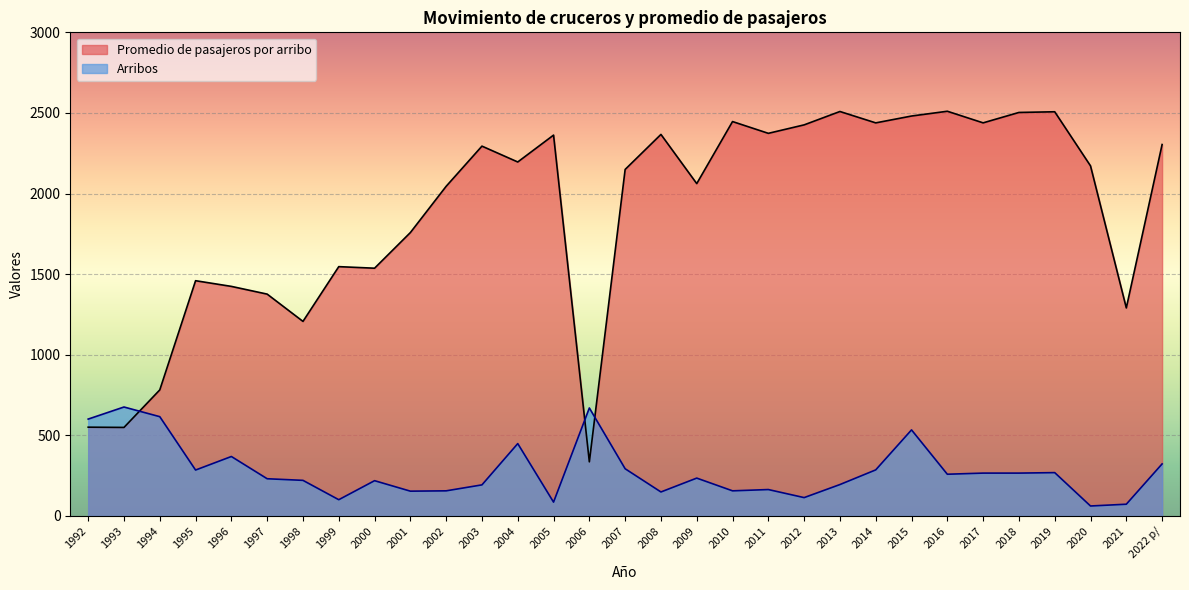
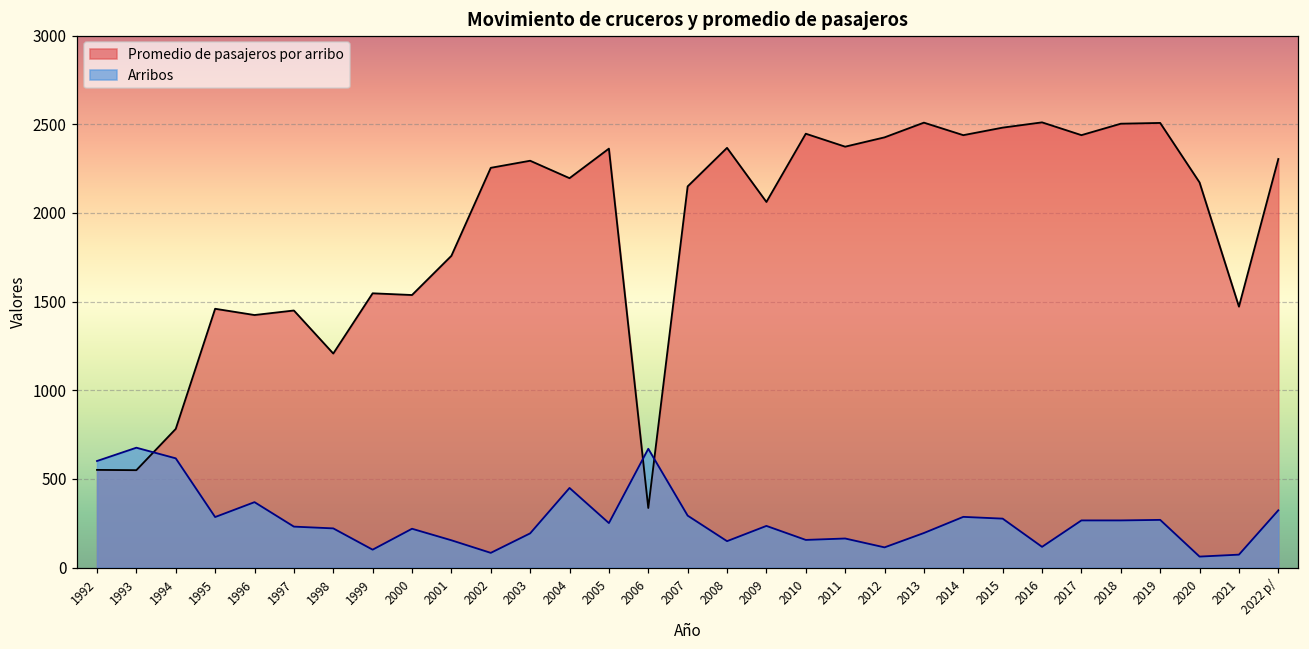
  {
    "Promedio de pasajeros por arribo": {
      "1992": 550,
      "1993": 550,
      "1994": 780,
      "1995": 1460,
      "1996": 1420,
-     "1997": 1380,
+     "1997": 1450,
      "1998": 1210,
      "1999": 1550,
      "2000": 1540,
      "2001": 1760,
-     "2002": 2040,
+     "2002": 2250,
      "2003": 2290,
      "2004": 2200,
      "2005": 2360,
      "2006": 340,
      "2007": 2150,
      "2008": 2370,
      "2009": 2060,
      "2010": 2450,
      "2011": 2370,
      "2012": 2430,
      "2013": 2510,
      "2014": 2440,
      "2015": 2480,
      "2016": 2510,
      "2017": 2440,
      "2018": 2500,
      "2019": 2510,
      "2020": 2170,
-     "2021": 1290,
+     "2021": 1470,
      "2022 p/": 2300
    },
    "Arribos": {
      "1992": 600,
      "1993": 680,
      "1994": 620,
      "1995": 290,
      "1996": 370,
      "1997": 230,
      "1998": 220,
      "1999": 100,
      "2000": 220,
      "2001": 150,
-     "2002": 160,
+     "2002": 80,
      "2003": 190,
      "2004": 450,
-     "2005": 90,
+     "2005": 250,
      "2006": 670,
      "2007": 290,
      "2008": 150,
      "2009": 240,
      "2010": 160,
      "2011": 160,
      "2012": 110,
      "2013": 200,
      "2014": 290,
-     "2015": 530,
-     "2016": 260,
+     "2015": 280,
+     "2016": 120,
      "2017": 270,
      "2018": 270,
      "2019": 270,
      "2020": 60,
      "2021": 70,
      "2022 p/": 320
    }
  }
